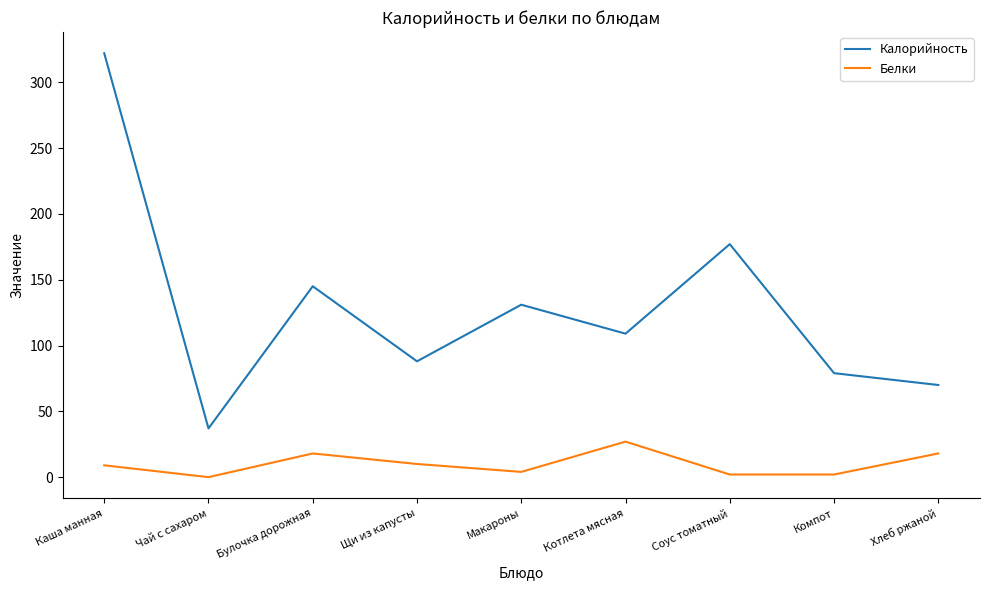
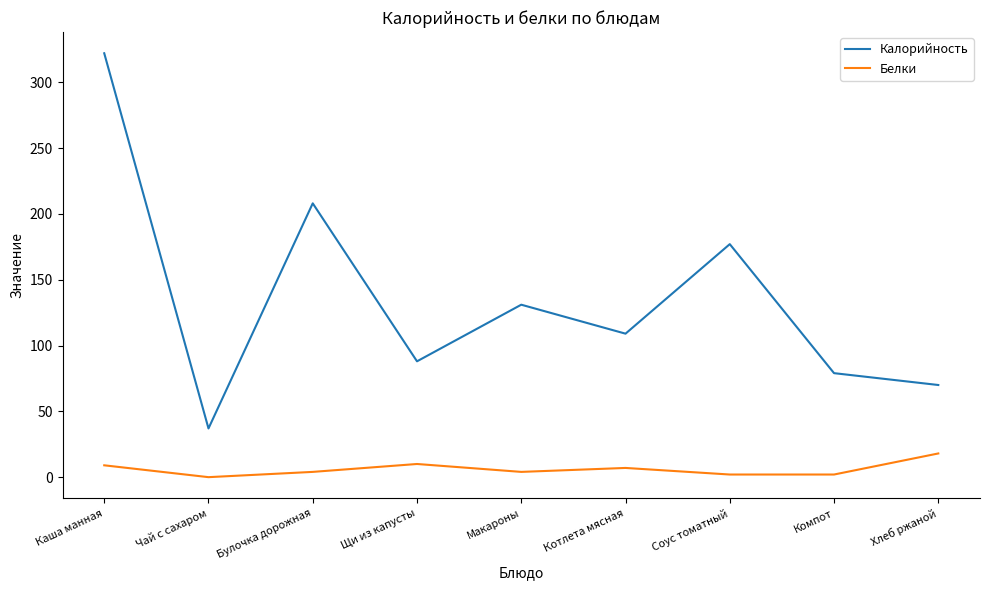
  {
    "Калорийность": {
      "Каша манная": 322,
      "Чай с сахаром": 37,
-     "Булочка дорожная": 145,
+     "Булочка дорожная": 208,
      "Щи из капусты": 88,
      "Макароны": 131,
      "Котлета мясная": 109,
      "Соус томатный": 177,
      "Компот": 79,
      "Хлеб ржаной": 70
    },
    "Белки": {
      "Каша манная": 9,
      "Чай с сахаром": 0,
-     "Булочка дорожная": 18,
+     "Булочка дорожная": 4,
      "Щи из капусты": 10,
      "Макароны": 4,
-     "Котлета мясная": 27,
+     "Котлета мясная": 7,
      "Соус томатный": 2,
      "Компот": 2,
      "Хлеб ржаной": 18
    }
  }
